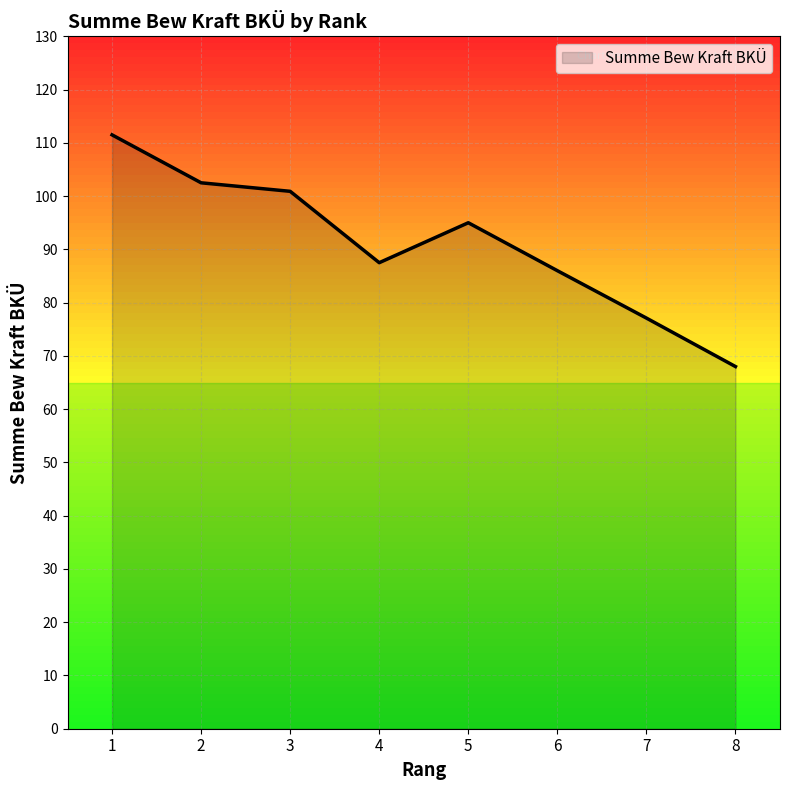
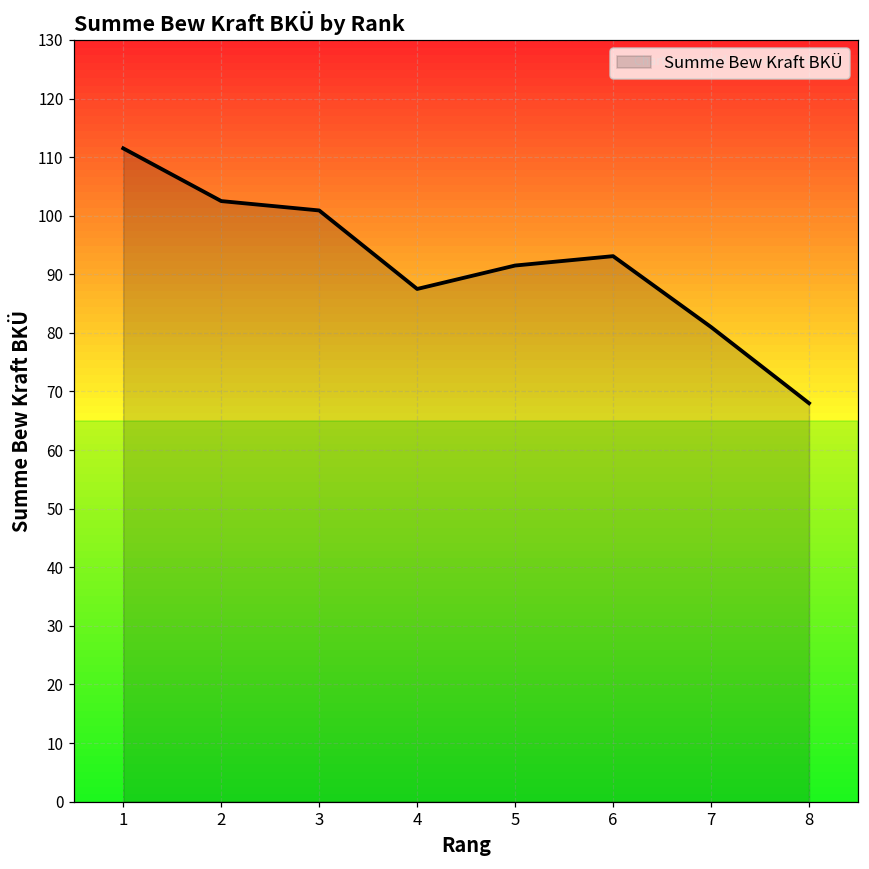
  {
    "1": 112,
    "2": 103,
    "3": 101,
    "4": 88,
-   "5": 95,
-   "6": 86,
-   "7": 77,
+   "5": 92,
+   "6": 93,
+   "7": 81,
    "8": 68
  }
